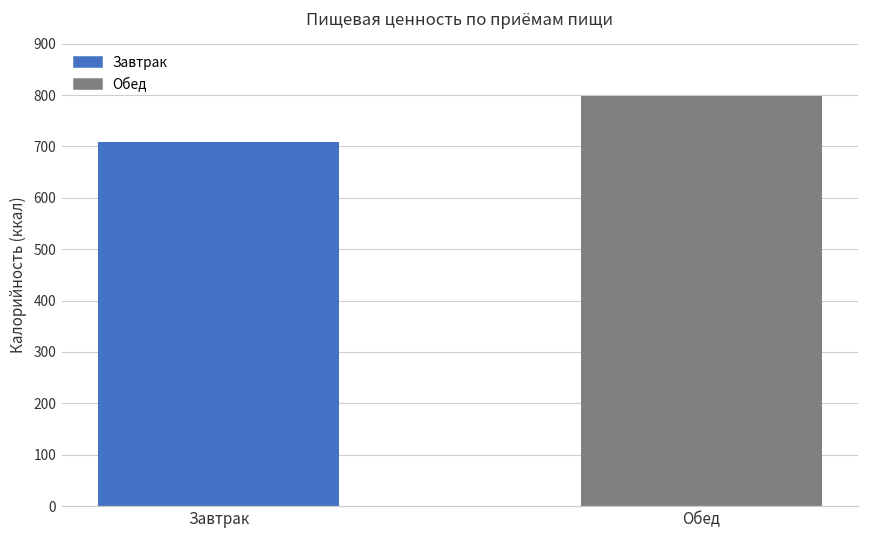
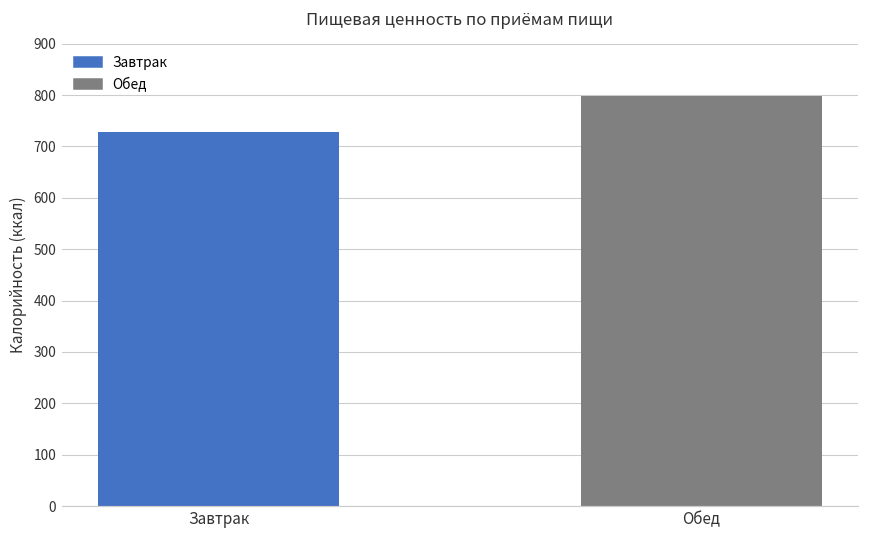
  {
-   "Завтрак": 710,
+   "Завтрак": 730,
    "Обед": 800
  }
